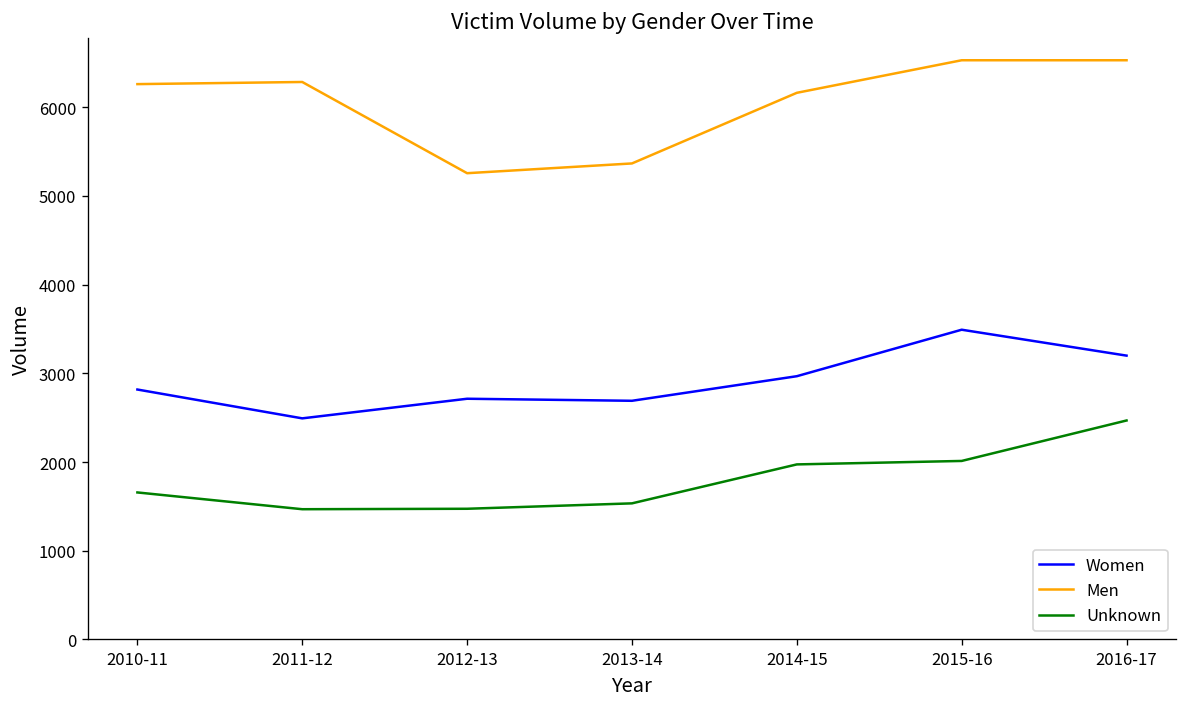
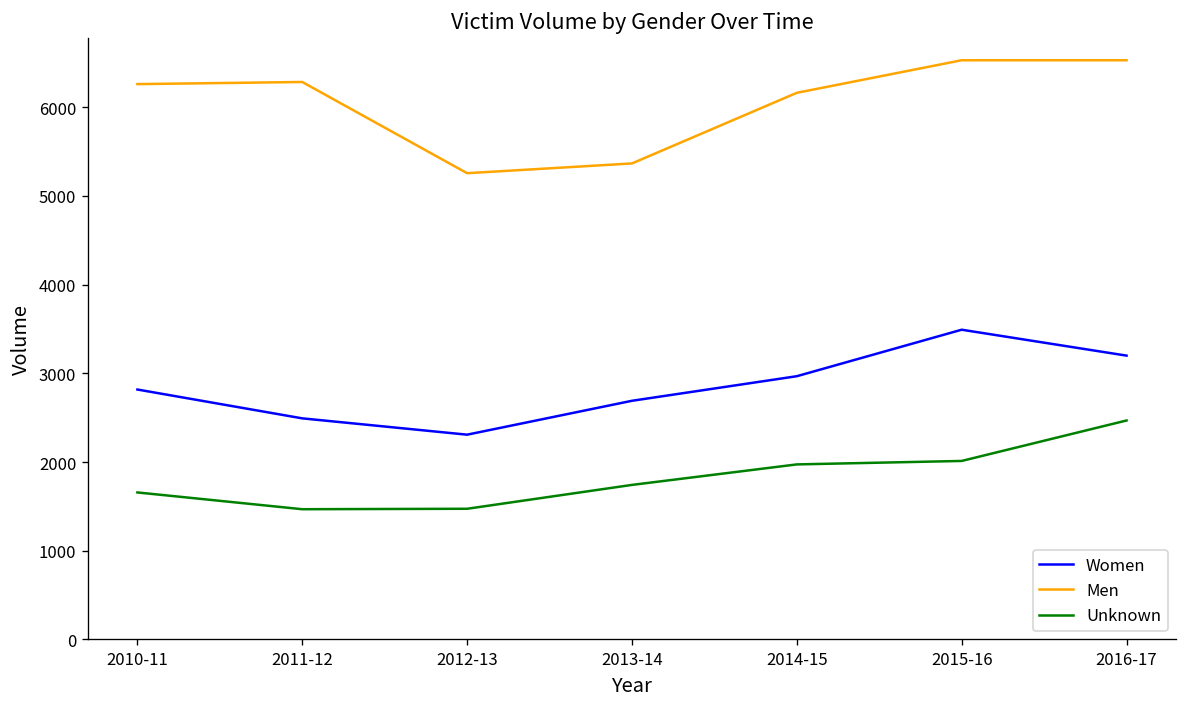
  {
    "Women": {
      "2010-11": 2800,
      "2011-12": 2500,
-     "2012-13": 2700,
+     "2012-13": 2300,
      "2013-14": 2700,
      "2014-15": 3000,
      "2015-16": 3500,
      "2016-17": 3200
    },
    "Men": {
      "2010-11": 6300,
      "2011-12": 6300,
      "2012-13": 5300,
      "2013-14": 5400,
      "2014-15": 6200,
      "2015-16": 6500,
      "2016-17": 6500
    },
    "Unknown": {
      "2010-11": 1700,
      "2011-12": 1500,
      "2012-13": 1500,
-     "2013-14": 1500,
+     "2013-14": 1700,
      "2014-15": 2000,
      "2015-16": 2000,
      "2016-17": 2500
    }
  }
